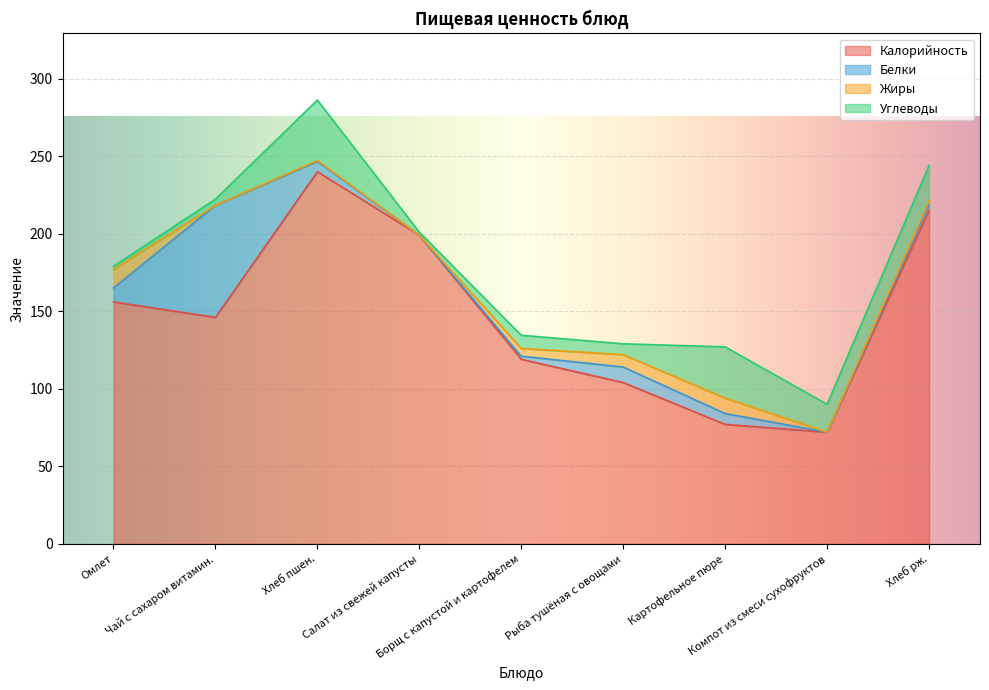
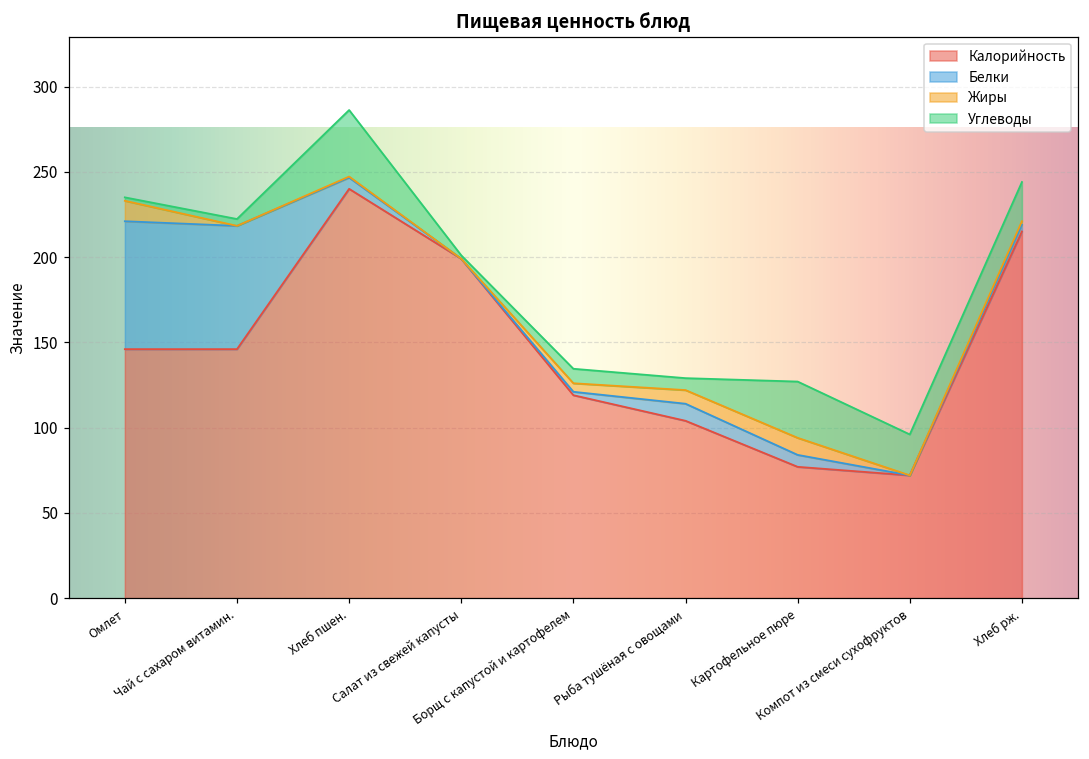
  {
    "Калорийность": {
-     "Омлет": 156,
+     "Омлет": 146,
      "Чай с сахаром витамин.": 146,
      "Хлеб пшен.": 240,
      "Борщ с капустой и картофелем": 119,
      "Рыба тушёная с овощами": 104,
      "Картофельное пюре": 77,
      "Хлеб рж.": 215
    },
    "Белки": {
-     "Омлет": 9,
+     "Омлет": 75,
      "Борщ с капустой и картофелем": 2,
      "Рыба тушёная с овощами": 10,
      "Картофельное пюре": 7,
      "Хлеб рж.": 4
    },
    "Жиры": {
      "Омлет": 12,
      "Борщ с капустой и картофелем": 5,
      "Рыба тушёная с овощами": 8,
      "Картофельное пюре": 10,
      "Хлеб рж.": 2
    },
    "Углеводы": {
      "Омлет": 2,
      "Чай с сахаром витамин.": 4,
      "Хлеб пшен.": 39,
      "Салат из свежей капусты": 2,
      "Борщ с капустой и картофелем": 9,
      "Рыба тушёная с овощами": 7,
      "Картофельное пюре": 33,
-     "Компот из смеси сухофруктов": 18,
+     "Компот из смеси сухофруктов": 24,
      "Хлеб рж.": 23
    }
  }
